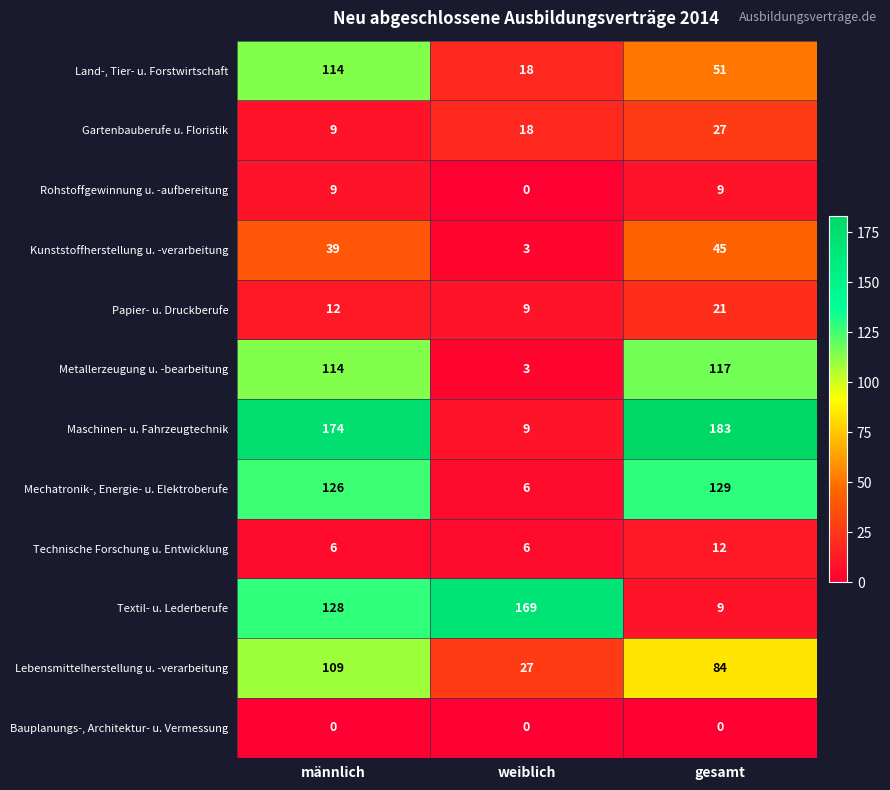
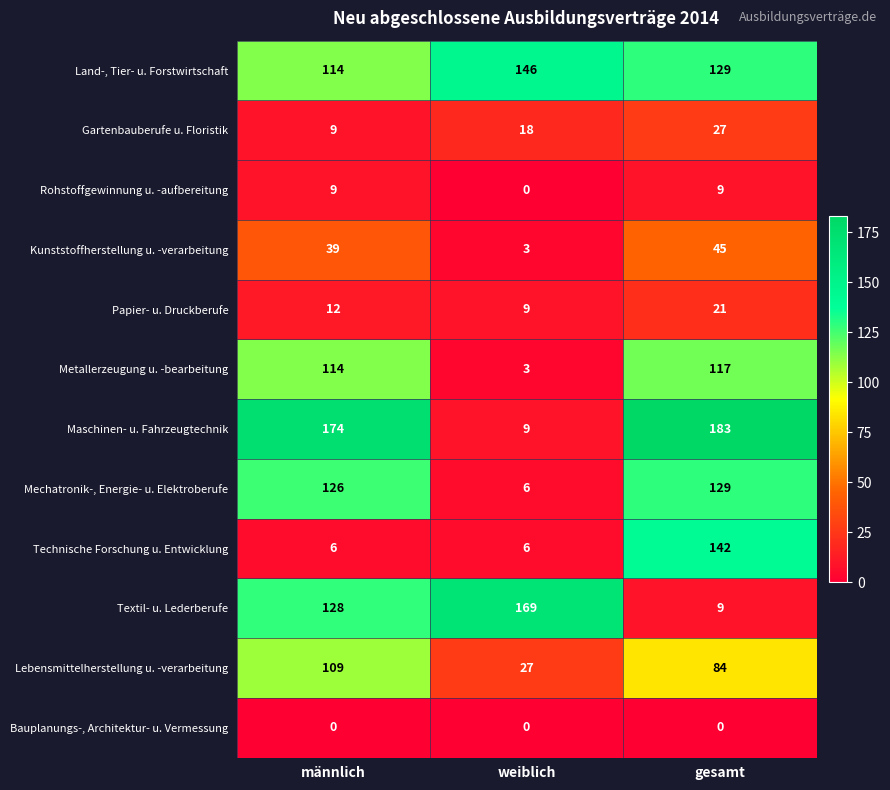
  {
    "Land-, Tier- u. Forstwirtschaft": {
      "männlich": 114,
-     "weiblich": 18,
-     "gesamt": 51
+     "weiblich": 146,
+     "gesamt": 129
    },
    "Gartenbauberufe u. Floristik": {
      "männlich": 9,
      "weiblich": 18,
      "gesamt": 27
    },
    "Rohstoffgewinnung u. -aufbereitung": {
      "männlich": 9,
      "weiblich": 0,
      "gesamt": 9
    },
    "Kunststoffherstellung u. -verarbeitung": {
      "männlich": 39,
      "weiblich": 3,
      "gesamt": 45
    },
    "Papier- u. Druckberufe": {
      "männlich": 12,
      "weiblich": 9,
      "gesamt": 21
    },
    "Metallerzeugung u. -bearbeitung": {
      "männlich": 114,
      "weiblich": 3,
      "gesamt": 117
    },
    "Maschinen- u. Fahrzeugtechnik": {
      "männlich": 174,
      "weiblich": 9,
      "gesamt": 183
    },
    "Mechatronik-, Energie- u. Elektroberufe": {
      "männlich": 126,
      "weiblich": 6,
      "gesamt": 129
    },
    "Technische Forschung u. Entwicklung": {
      "männlich": 6,
      "weiblich": 6,
-     "gesamt": 12
+     "gesamt": 142
    },
    "Textil- u. Lederberufe": {
      "männlich": 128,
      "weiblich": 169,
      "gesamt": 9
    },
    "Lebensmittelherstellung u. -verarbeitung": {
      "männlich": 109,
      "weiblich": 27,
      "gesamt": 84
    },
    "Bauplanungs-, Architektur- u. Vermessung": {
      "männlich": 0,
      "weiblich": 0,
      "gesamt": 0
    }
  }
